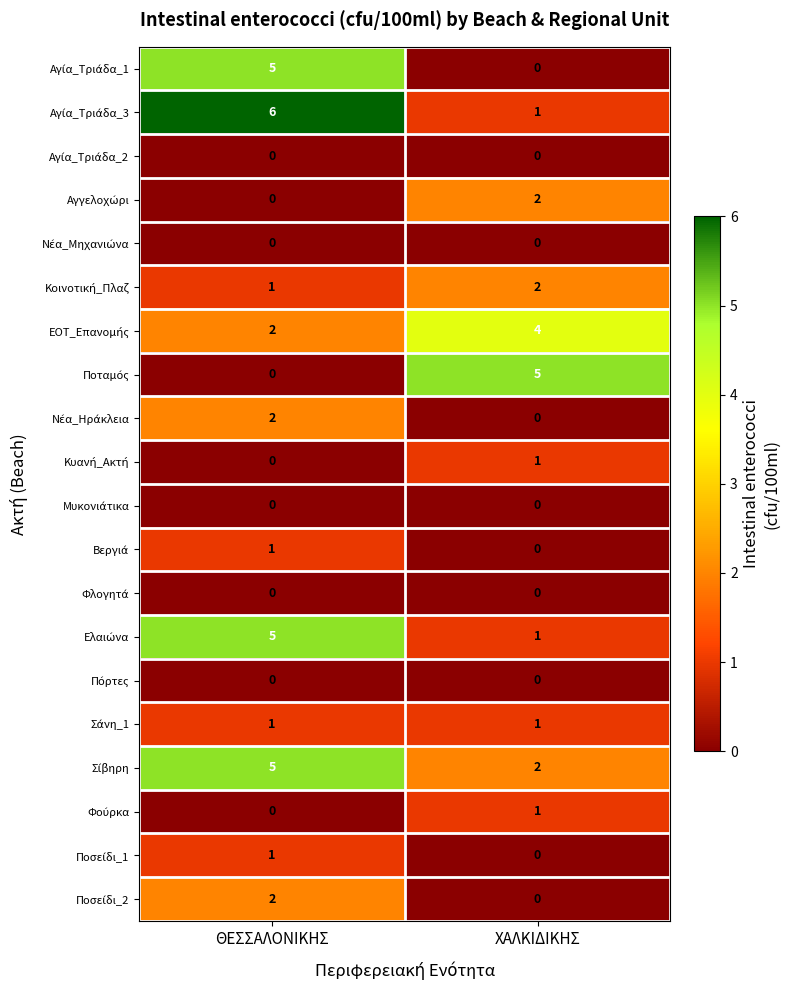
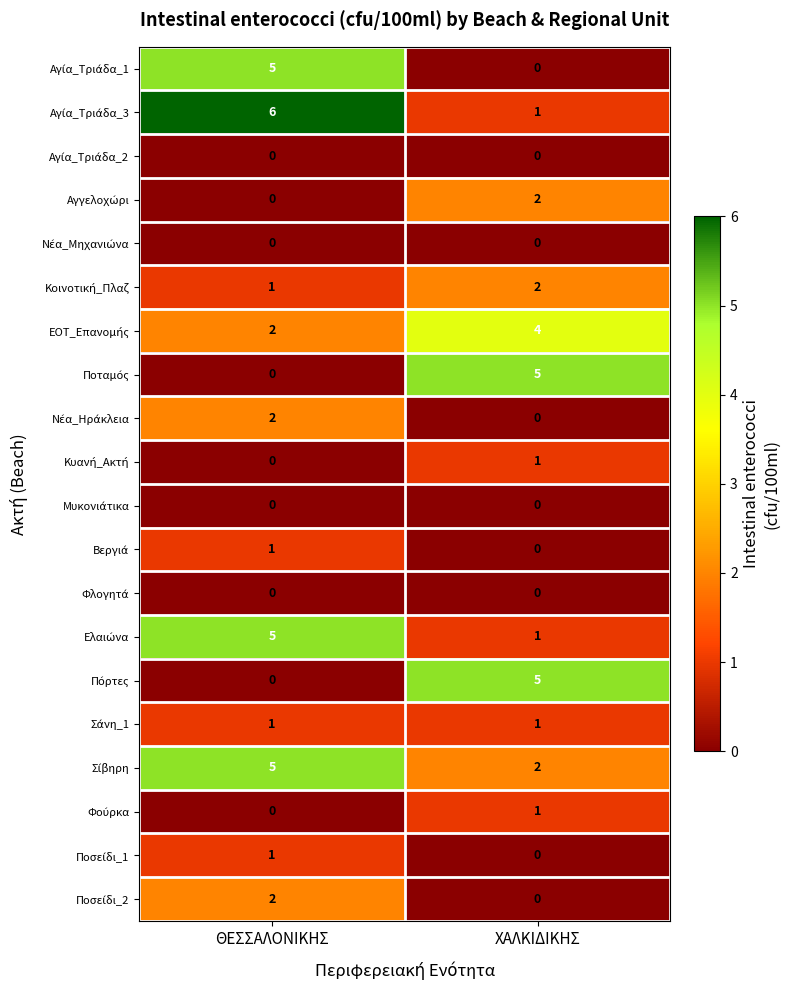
  {
    "Αγία_Τριάδα_1": {
      "ΘΕΣΣΑΛΟΝΙΚΗΣ": 5,
      "ΧΑΛΚΙΔΙΚΗΣ": 0
    },
    "Αγία_Τριάδα_3": {
      "ΘΕΣΣΑΛΟΝΙΚΗΣ": 6,
      "ΧΑΛΚΙΔΙΚΗΣ": 1
    },
    "Αγία_Τριάδα_2": {
      "ΘΕΣΣΑΛΟΝΙΚΗΣ": 0,
      "ΧΑΛΚΙΔΙΚΗΣ": 0
    },
    "Αγγελοχώρι": {
      "ΘΕΣΣΑΛΟΝΙΚΗΣ": 0,
      "ΧΑΛΚΙΔΙΚΗΣ": 2
    },
    "Νέα_Μηχανιώνα": {
      "ΘΕΣΣΑΛΟΝΙΚΗΣ": 0,
      "ΧΑΛΚΙΔΙΚΗΣ": 0
    },
    "Κοινοτική_Πλαζ": {
      "ΘΕΣΣΑΛΟΝΙΚΗΣ": 1,
      "ΧΑΛΚΙΔΙΚΗΣ": 2
    },
    "ΕΟΤ_Επανομής": {
      "ΘΕΣΣΑΛΟΝΙΚΗΣ": 2,
      "ΧΑΛΚΙΔΙΚΗΣ": 4
    },
    "Ποταμός": {
      "ΘΕΣΣΑΛΟΝΙΚΗΣ": 0,
      "ΧΑΛΚΙΔΙΚΗΣ": 5
    },
    "Νέα_Ηράκλεια": {
      "ΘΕΣΣΑΛΟΝΙΚΗΣ": 2,
      "ΧΑΛΚΙΔΙΚΗΣ": 0
    },
    "Κυανή_Ακτή": {
      "ΘΕΣΣΑΛΟΝΙΚΗΣ": 0,
      "ΧΑΛΚΙΔΙΚΗΣ": 1
    },
    "Μυκονιάτικα": {
      "ΘΕΣΣΑΛΟΝΙΚΗΣ": 0,
      "ΧΑΛΚΙΔΙΚΗΣ": 0
    },
    "Βεργιά": {
      "ΘΕΣΣΑΛΟΝΙΚΗΣ": 1,
      "ΧΑΛΚΙΔΙΚΗΣ": 0
    },
    "Φλογητά": {
      "ΘΕΣΣΑΛΟΝΙΚΗΣ": 0,
      "ΧΑΛΚΙΔΙΚΗΣ": 0
    },
    "Ελαιώνα": {
      "ΘΕΣΣΑΛΟΝΙΚΗΣ": 5,
      "ΧΑΛΚΙΔΙΚΗΣ": 1
    },
    "Πόρτες": {
      "ΘΕΣΣΑΛΟΝΙΚΗΣ": 0,
-     "ΧΑΛΚΙΔΙΚΗΣ": 0
+     "ΧΑΛΚΙΔΙΚΗΣ": 5
    },
    "Σάνη_1": {
      "ΘΕΣΣΑΛΟΝΙΚΗΣ": 1,
      "ΧΑΛΚΙΔΙΚΗΣ": 1
    },
    "Σίβηρη": {
      "ΘΕΣΣΑΛΟΝΙΚΗΣ": 5,
      "ΧΑΛΚΙΔΙΚΗΣ": 2
    },
    "Φούρκα": {
      "ΘΕΣΣΑΛΟΝΙΚΗΣ": 0,
      "ΧΑΛΚΙΔΙΚΗΣ": 1
    },
    "Ποσείδι_1": {
      "ΘΕΣΣΑΛΟΝΙΚΗΣ": 1,
      "ΧΑΛΚΙΔΙΚΗΣ": 0
    },
    "Ποσείδι_2": {
      "ΘΕΣΣΑΛΟΝΙΚΗΣ": 2,
      "ΧΑΛΚΙΔΙΚΗΣ": 0
    }
  }
